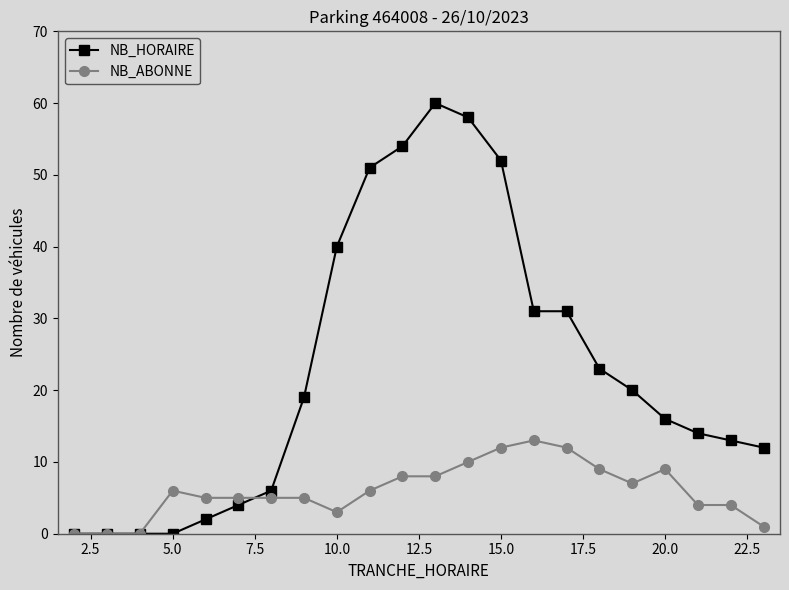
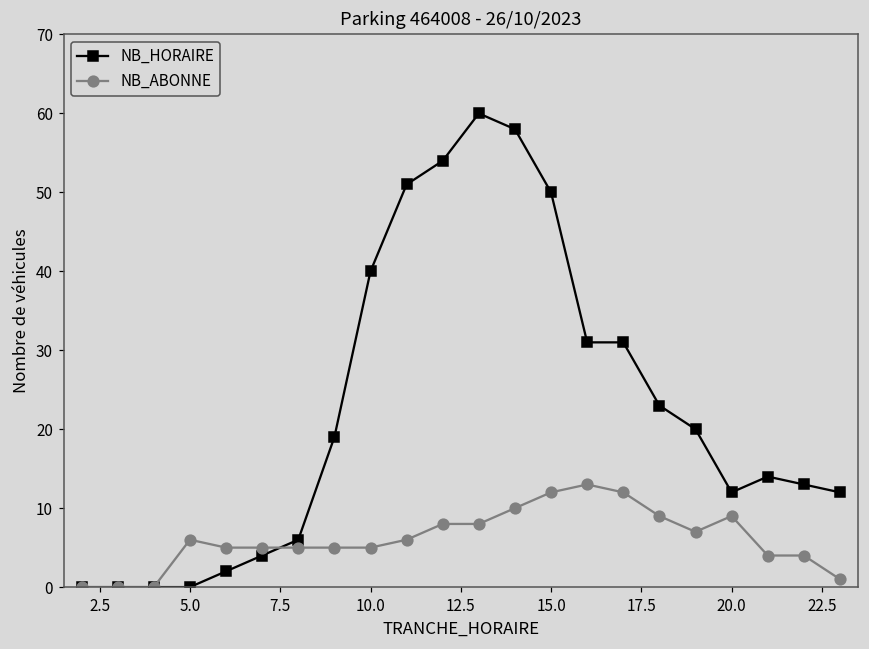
  {
    "NB_HORAIRE": {
      "5.0": 0,
      "10.0": 40,
-     "15.0": 52,
-     "20.0": 16
+     "15.0": 50,
+     "20.0": 12
    },
    "NB_ABONNE": {
      "5.0": 6,
-     "10.0": 3,
+     "10.0": 5,
      "15.0": 12,
      "20.0": 9
    }
  }
